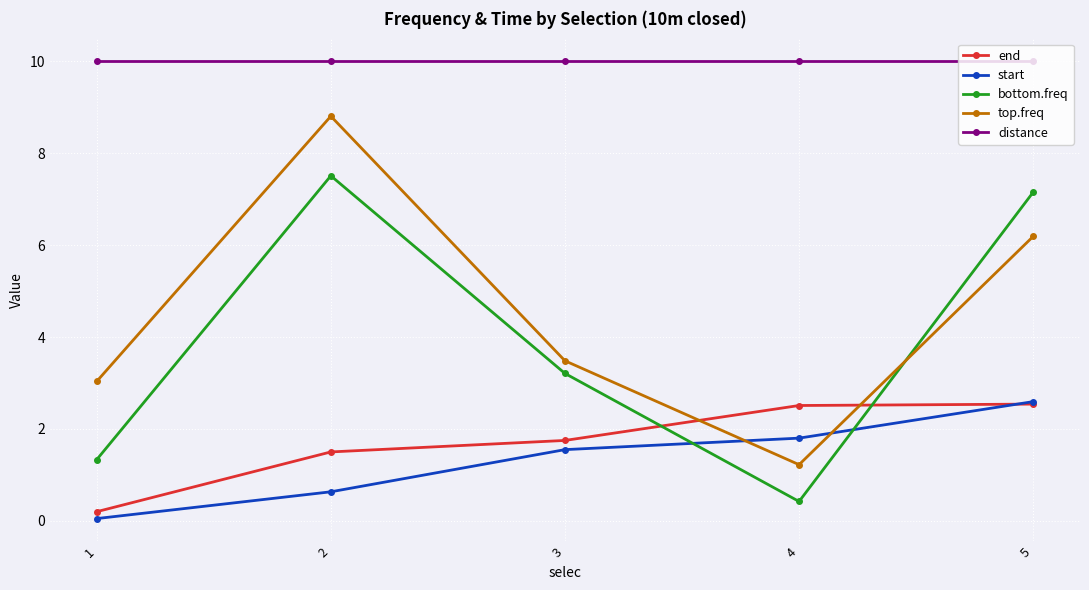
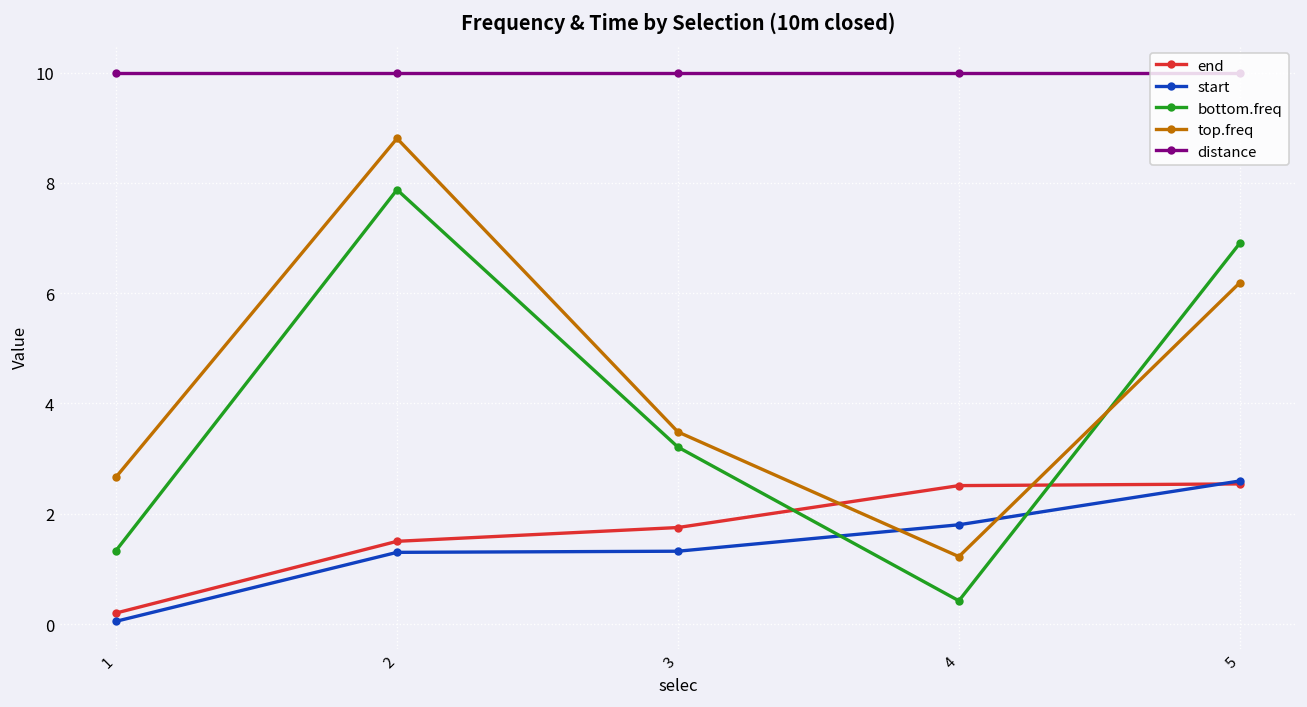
  {
    "end": {
      "1": 0.2,
      "2": 1.5,
      "3": 1.8,
      "4": 2.5
    },
    "start": {
      "1": 0.0,
-     "2": 0.6,
-     "3": 1.6,
+     "2": 1.3,
+     "3": 1.3,
      "4": 1.8
    },
    "bottom.freq": {
      "1": 1.3,
-     "2": 7.5,
+     "2": 7.9,
      "3": 3.2,
      "4": 0.4,
-     "5": 7.2
+     "5": 6.9
    },
    "top.freq": {
-     "1": 3.0,
+     "1": 2.7,
      "2": 8.8,
      "3": 3.5,
      "4": 1.2,
      "5": 6.2
    },
    "distance": {
      "1": 10.0,
      "2": 10.0,
      "3": 10.0,
      "4": 10.0
    }
  }
